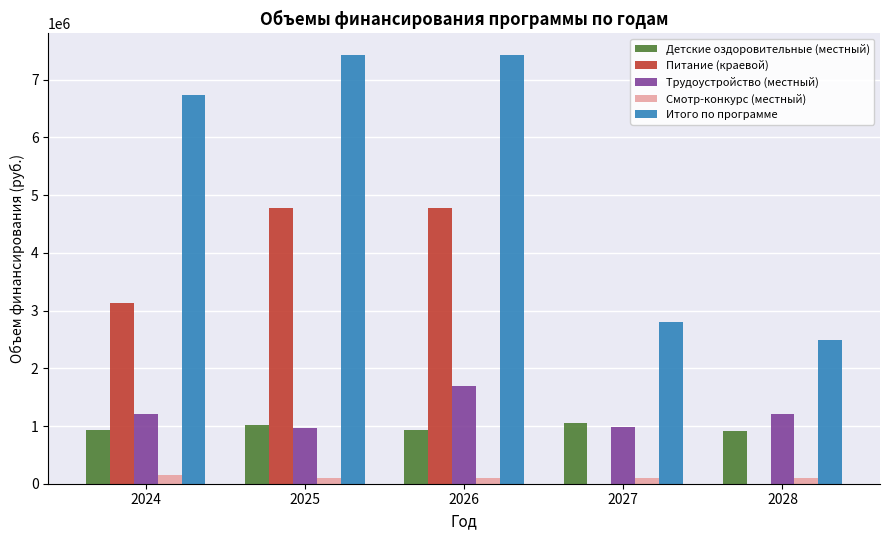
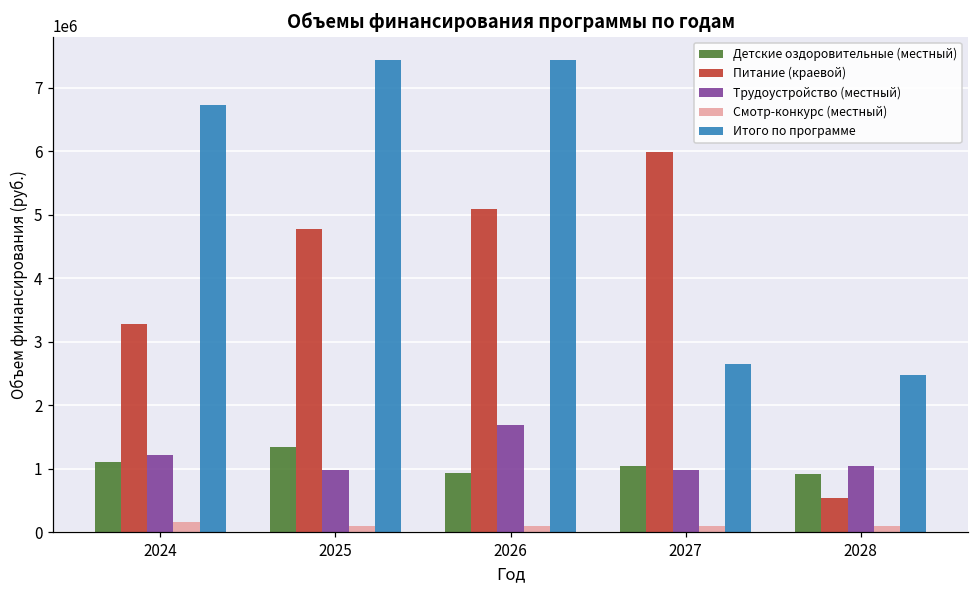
  {
    "Детские оздоровительные (местный)": {
-     "2024": 900000,
-     "2025": 1000000,
+     "2024": 1100000,
+     "2025": 1300000,
      "2026": 900000,
      "2027": 1000000,
      "2028": 900000
    },
    "Питание (краевой)": {
-     "2024": 3100000,
+     "2024": 3300000,
      "2025": 4800000,
-     "2026": 4800000,
-     "2027": 0,
-     "2028": 0
+     "2026": 5100000,
+     "2027": 6000000,
+     "2028": 500000
    },
    "Трудоустройство (местный)": {
      "2024": 1200000,
      "2025": 1000000,
      "2026": 1700000,
      "2027": 1000000,
-     "2028": 1200000
+     "2028": 1000000
    },
    "Смотр-конкурс (местный)": {
      "2024": 200000,
      "2025": 100000,
      "2026": 100000,
      "2027": 100000,
      "2028": 100000
    },
    "Итого по программе": {
      "2024": 6700000,
      "2025": 7400000,
      "2026": 7400000,
-     "2027": 2800000,
+     "2027": 2600000,
      "2028": 2500000
    }
  }
